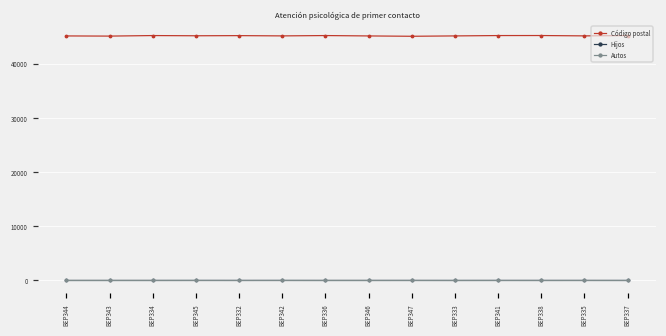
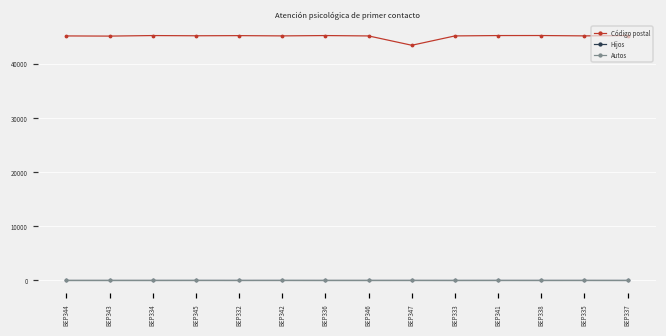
  {
    "Código postal": {
      "BEP344": 45000,
      "BEP343": 45000,
      "BEP334": 45000,
      "BEP345": 45000,
      "BEP332": 45000,
      "BEP342": 45000,
      "BEP336": 45000,
      "BEP346": 45000,
-     "BEP347": 45000,
+     "BEP347": 43000,
      "BEP333": 45000,
      "BEP341": 45000,
      "BEP338": 45000,
      "BEP335": 45000
    },
    "Autos": {
      "BEP344": 0,
      "BEP343": 0,
      "BEP334": 0,
      "BEP345": 0,
      "BEP332": 0,
      "BEP342": 0,
      "BEP336": 0,
      "BEP346": 0,
      "BEP347": 0,
      "BEP333": 0,
      "BEP341": 0,
      "BEP338": 0,
      "BEP335": 0,
      "BEP337": 0
    }
  }
